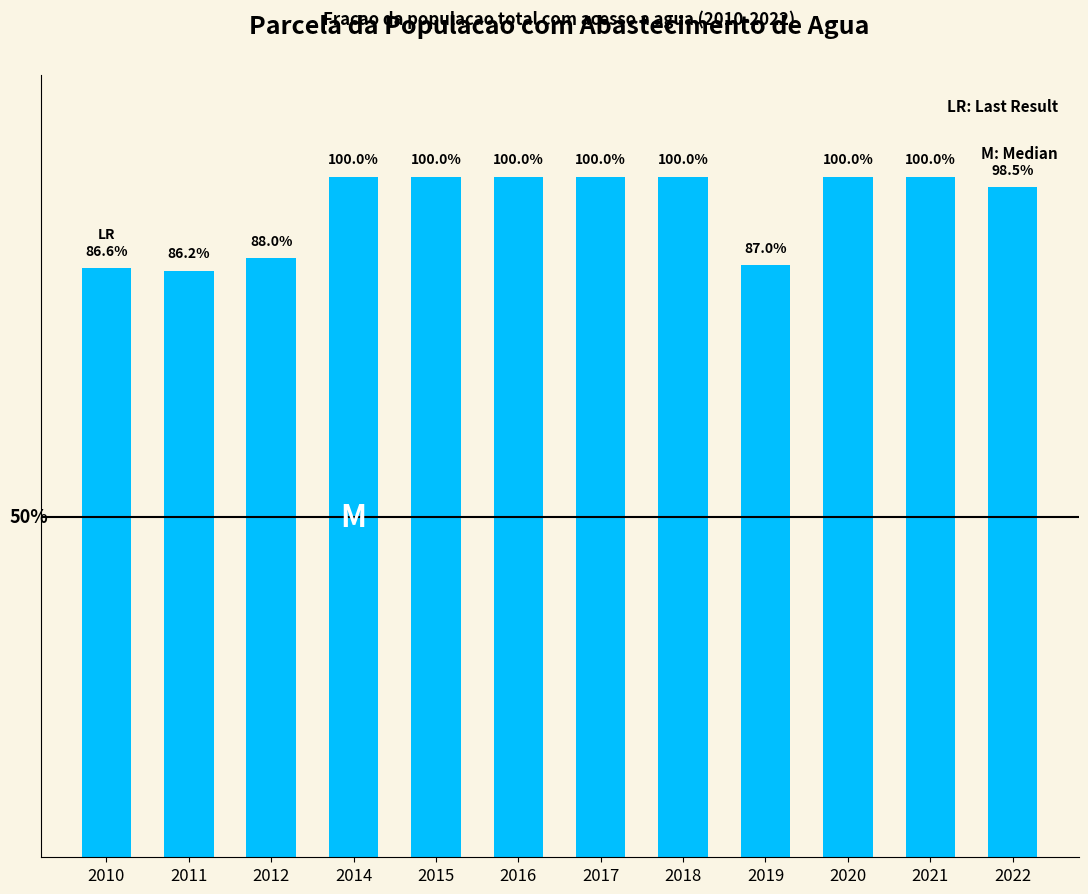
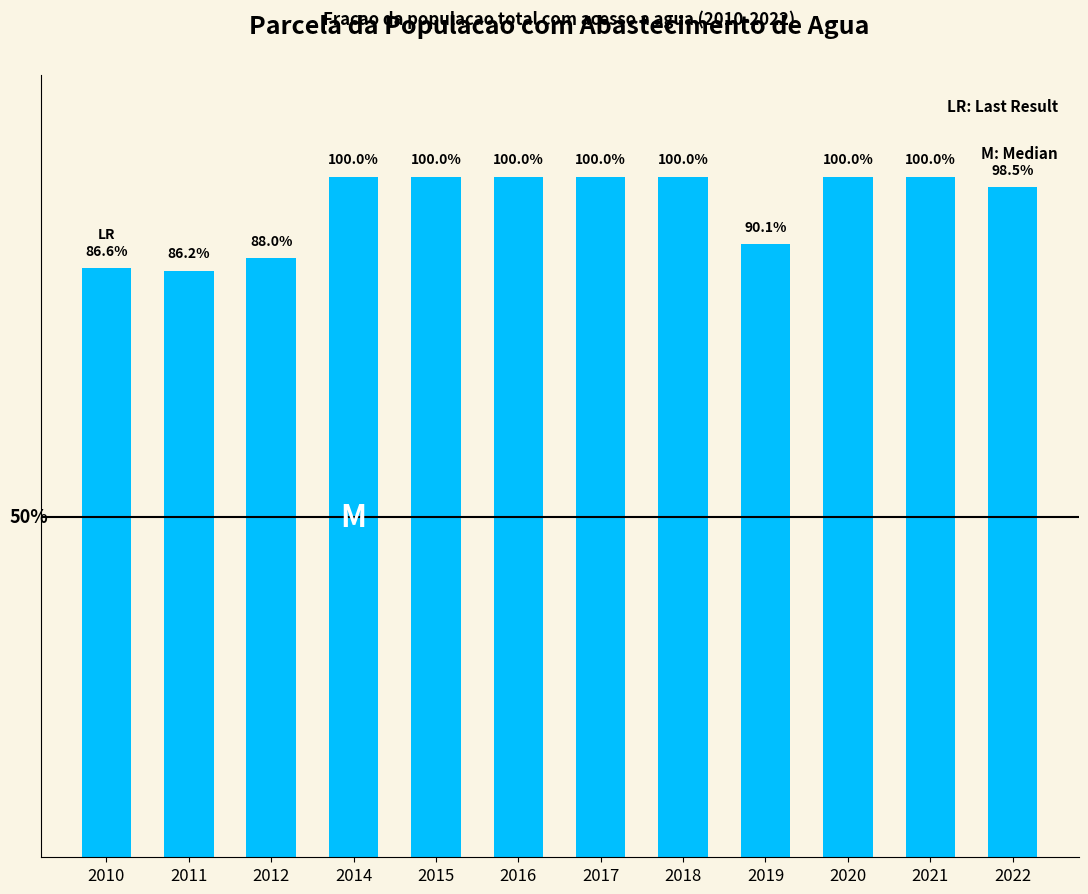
  {
    "2010": "86.6%",
    "2011": "86.2%",
    "2012": "88.0%",
    "2014": "100.0%",
    "2015": "100.0%",
    "2016": "100.0%",
    "2017": "100.0%",
    "2018": "100.0%",
-   "2019": "87.0%",
+   "2019": "90.1%",
    "2020": "100.0%",
    "2021": "100.0%",
    "2022": "98.5%"
  }
